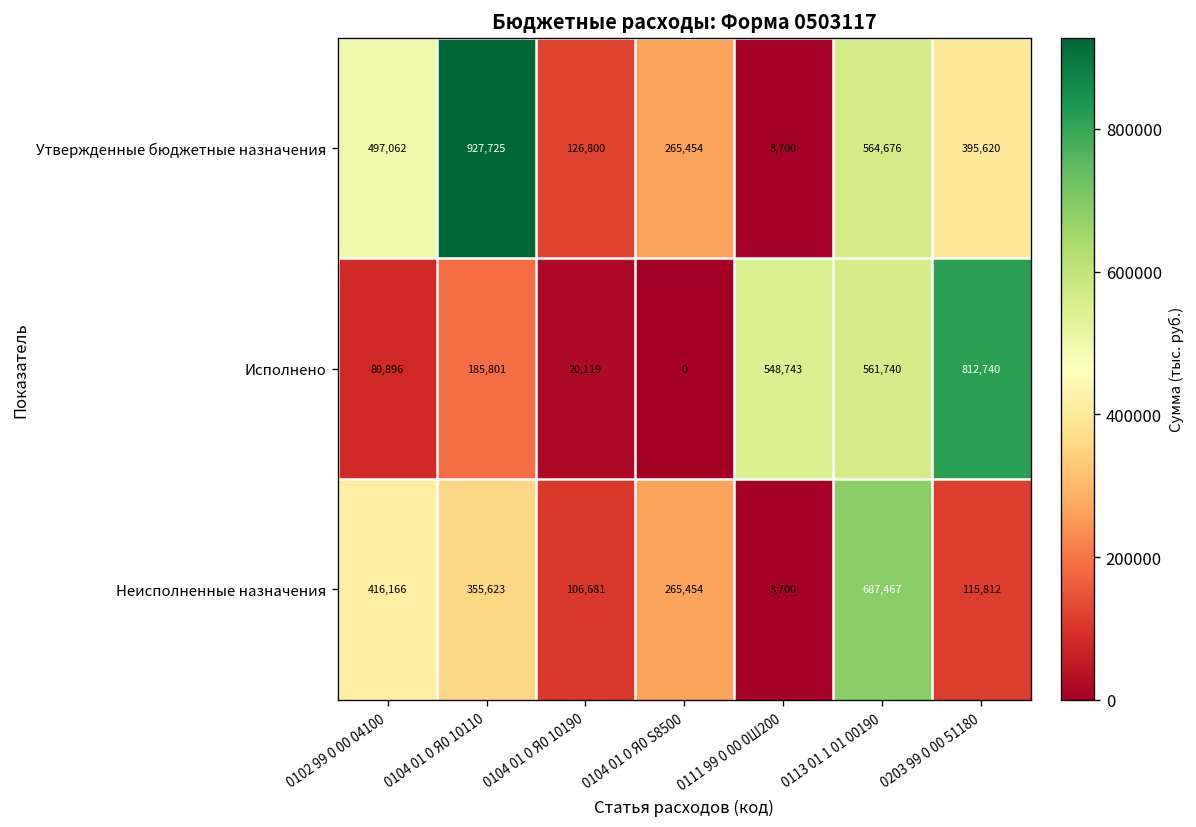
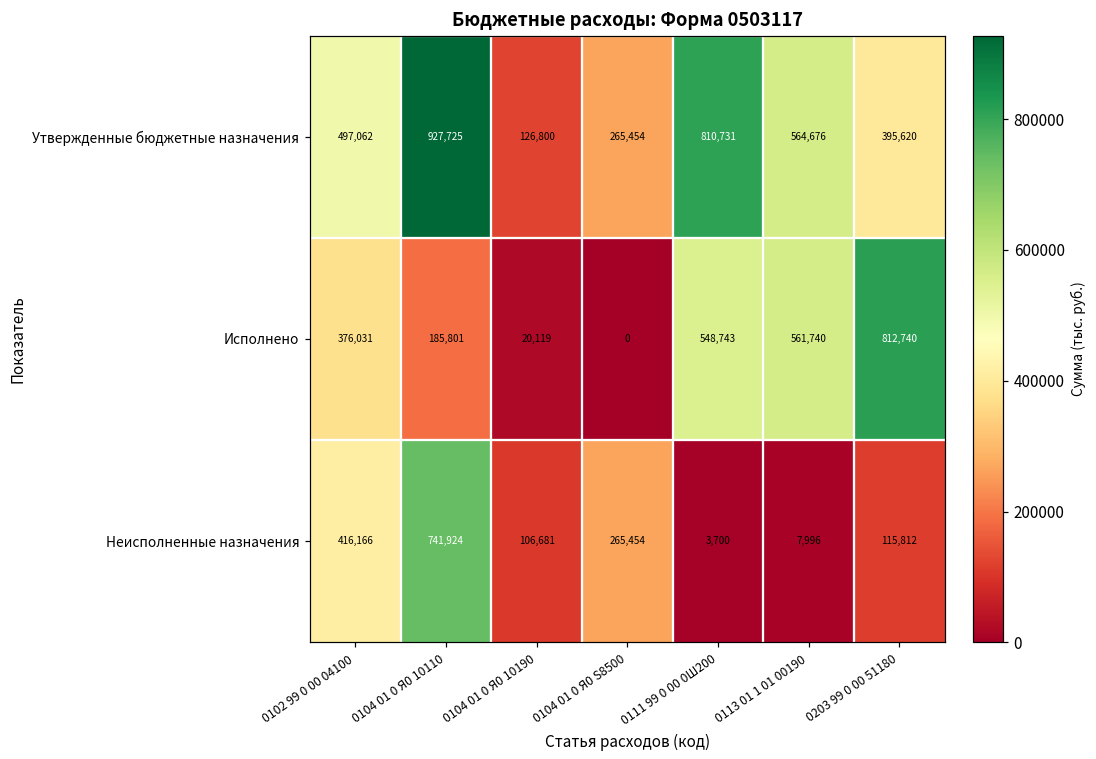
  {
    "Утвержденные бюджетные назначения": {
      "0102 99 0 00 04100": "497,062",
      "0104 01 0 Я0 10110": "927,725",
      "0104 01 0 Я0 10190": "126,800",
      "0104 01 0 Я0 S8500": "265,454",
-     "0111 99 0 00 0Ш200": "3,700",
+     "0111 99 0 00 0Ш200": "810,731",
      "0113 01 1 01 00190": "564,676",
      "0203 99 0 00 51180": "395,620"
    },
    "Исполнено": {
-     "0102 99 0 00 04100": "80,896",
+     "0102 99 0 00 04100": "376,031",
      "0104 01 0 Я0 10110": "185,801",
      "0104 01 0 Я0 10190": "20,119",
      "0104 01 0 Я0 S8500": "0",
      "0111 99 0 00 0Ш200": "548,743",
      "0113 01 1 01 00190": "561,740",
      "0203 99 0 00 51180": "812,740"
    },
    "Неисполненные назначения": {
      "0102 99 0 00 04100": "416,166",
-     "0104 01 0 Я0 10110": "355,623",
+     "0104 01 0 Я0 10110": "741,924",
      "0104 01 0 Я0 10190": "106,681",
      "0104 01 0 Я0 S8500": "265,454",
      "0111 99 0 00 0Ш200": "3,700",
-     "0113 01 1 01 00190": "687,467",
+     "0113 01 1 01 00190": "7,996",
      "0203 99 0 00 51180": "115,812"
    }
  }
